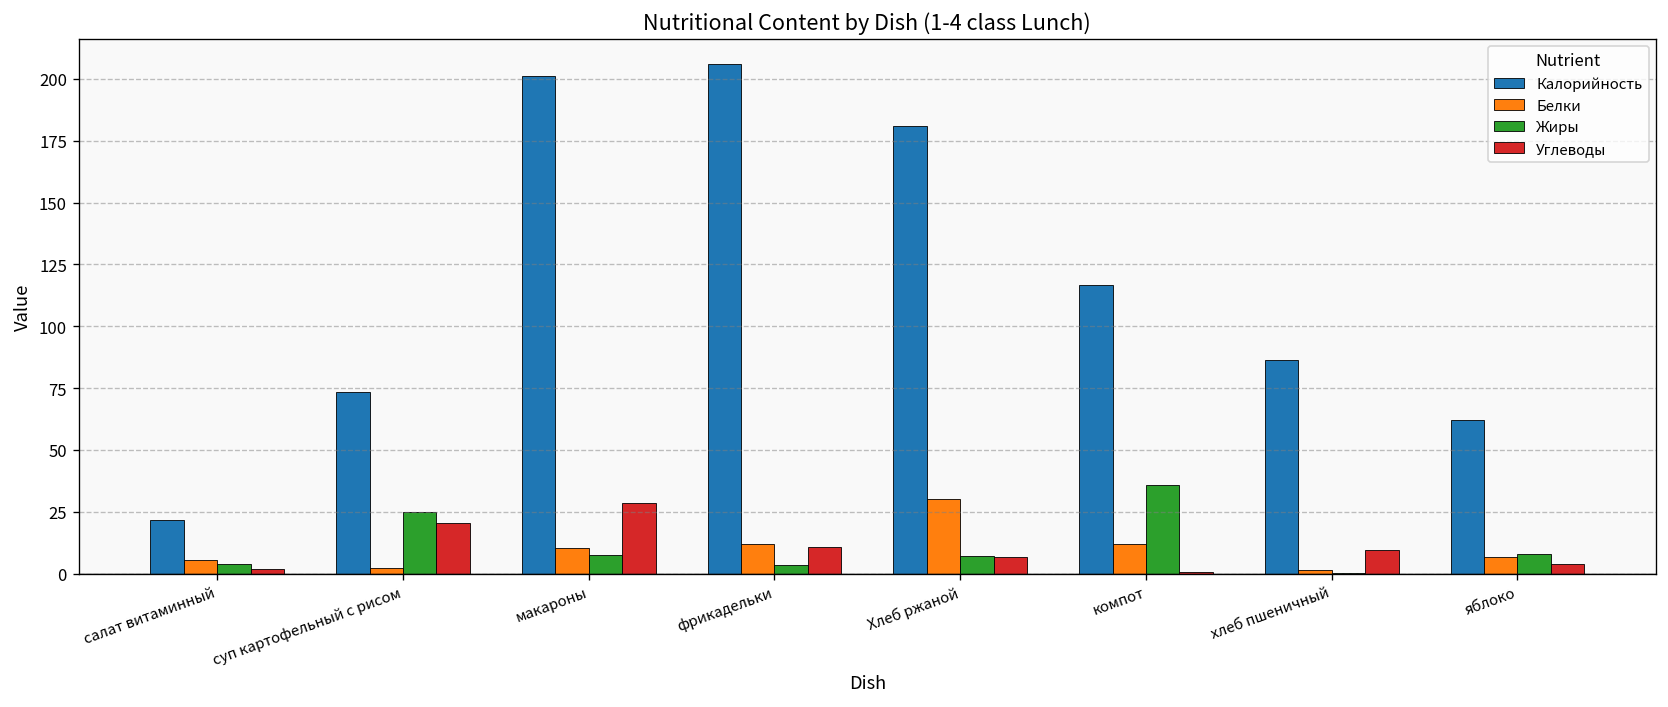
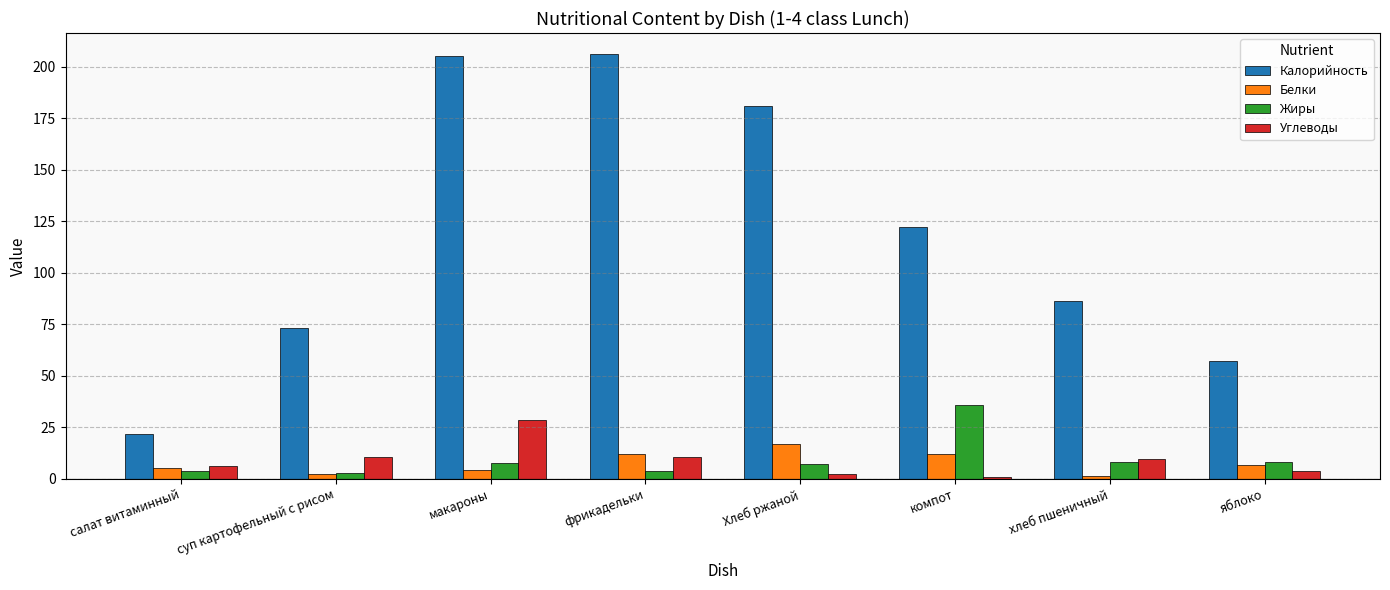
  {
    "Калорийность": {
      "салат витаминный": 22,
      "суп картофельный с рисом": 73,
-     "макароны": 201,
+     "макароны": 205,
      "фрикадельки": 206,
      "Хлеб ржаной": 181,
-     "компот": 117,
+     "компот": 122,
      "хлеб пшеничный": 86,
-     "яблоко": 62
+     "яблоко": 57
    },
    "Белки": {
      "салат витаминный": 5,
      "суп картофельный с рисом": 2,
-     "макароны": 10,
+     "макароны": 4,
      "фрикадельки": 12,
-     "Хлеб ржаной": 30,
+     "Хлеб ржаной": 17,
      "компот": 12,
      "хлеб пшеничный": 2,
      "яблоко": 7
    },
    "Жиры": {
      "салат витаминный": 4,
-     "суп картофельный с рисом": 25,
+     "суп картофельный с рисом": 3,
      "макароны": 7,
      "фрикадельки": 4,
      "Хлеб ржаной": 7,
      "компот": 36,
-     "хлеб пшеничный": 0,
+     "хлеб пшеничный": 8,
      "яблоко": 8
    },
    "Углеводы": {
-     "салат витаминный": 2,
-     "суп картофельный с рисом": 21,
+     "салат витаминный": 6,
+     "суп картофельный с рисом": 11,
      "макароны": 28,
      "фрикадельки": 11,
-     "Хлеб ржаной": 7,
+     "Хлеб ржаной": 3,
      "хлеб пшеничный": 10,
      "яблоко": 4
    }
  }
